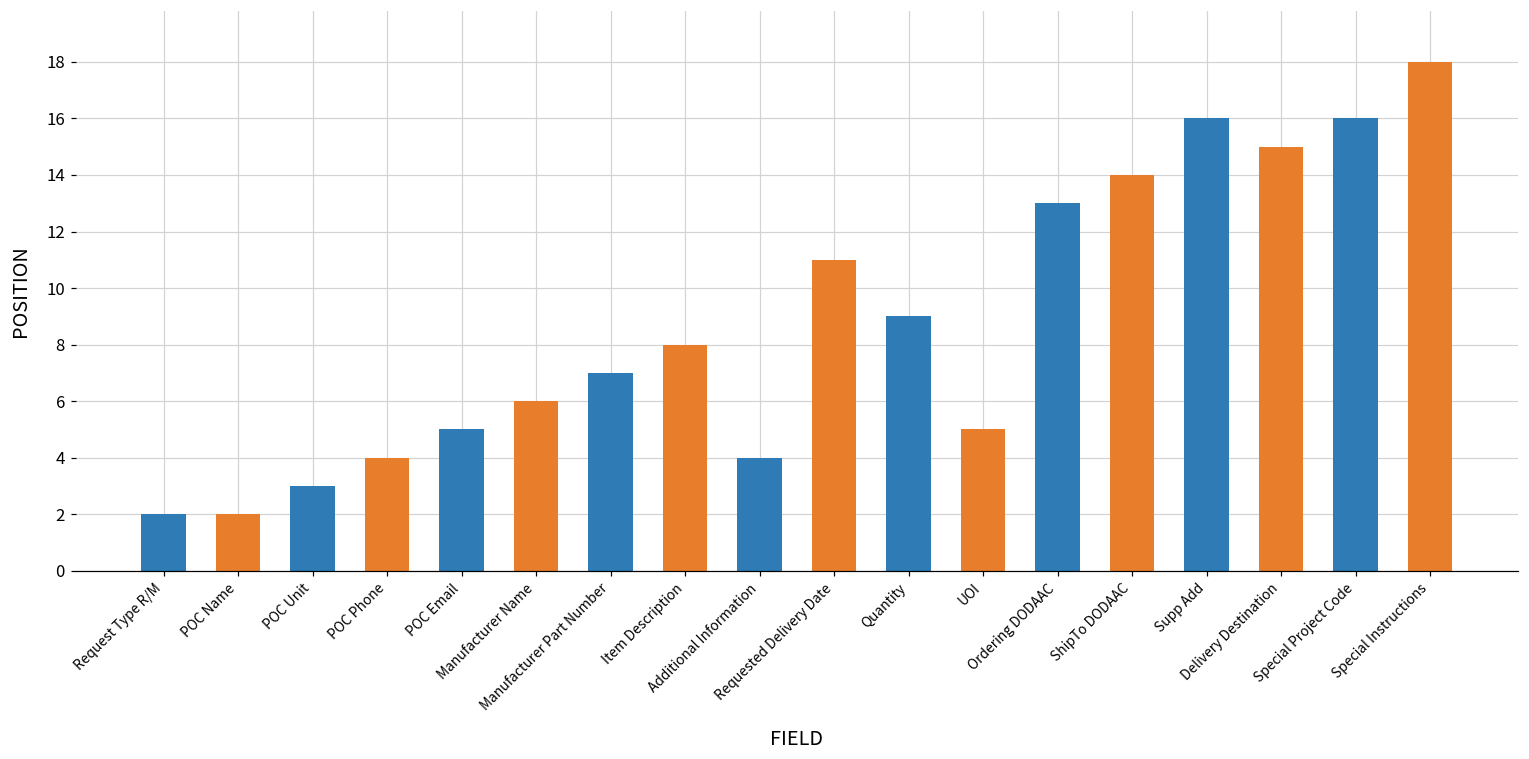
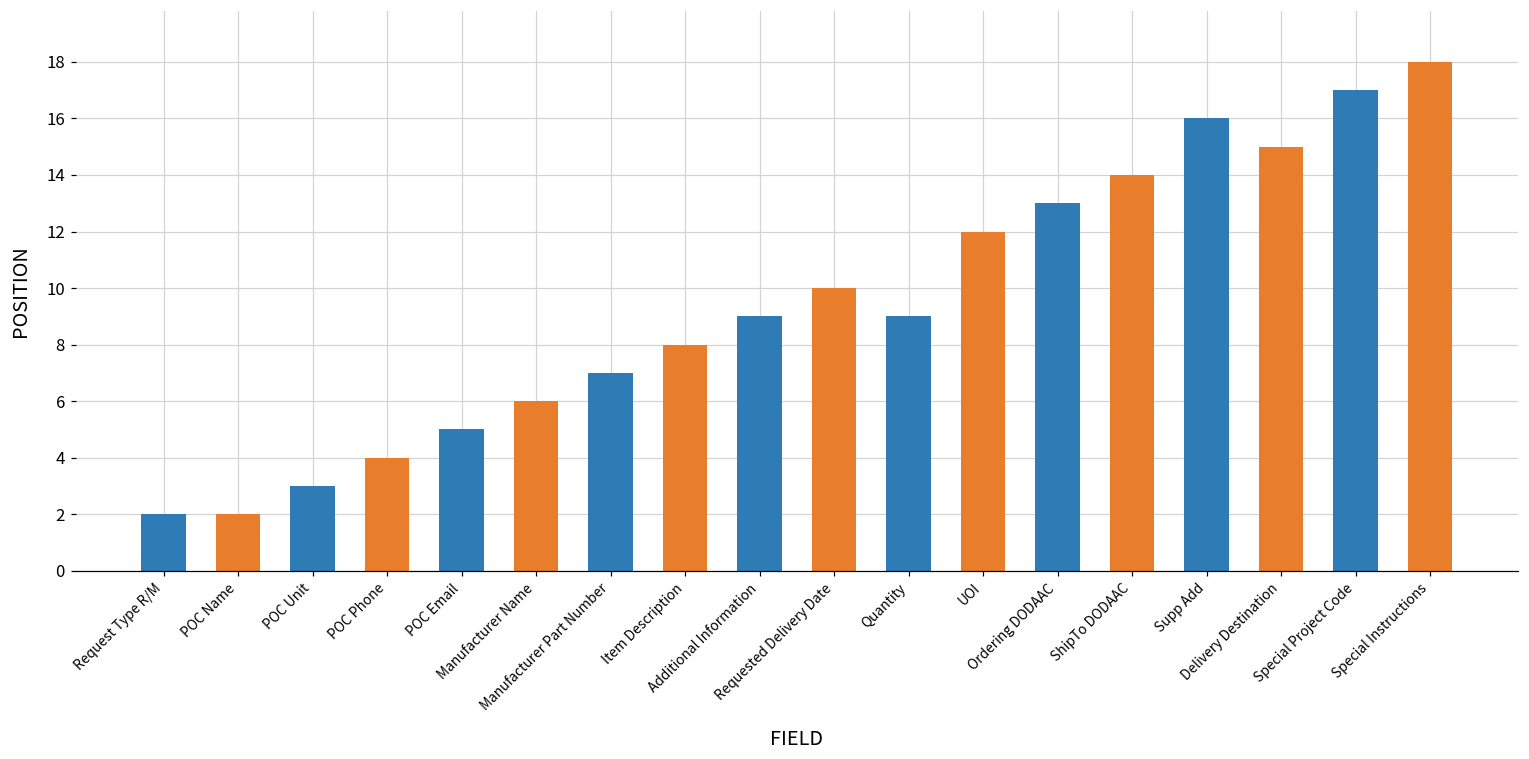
  {
    "Request Type R/M": 2,
    "POC Name": 2,
    "POC Unit": 3,
    "POC Phone": 4,
    "POC Email": 5,
    "Manufacturer Name": 6,
    "Manufacturer Part Number": 7,
    "Item Description": 8,
-   "Additional Information": 4,
-   "Requested Delivery Date": 11,
+   "Additional Information": 9,
+   "Requested Delivery Date": 10,
    "Quantity": 9,
-   "UOI": 5,
+   "UOI": 12,
    "Ordering DODAAC": 13,
    "ShipTo DODAAC": 14,
    "Supp Add": 16,
    "Delivery Destination": 15,
-   "Special Project Code": 16,
+   "Special Project Code": 17,
    "Special Instructions": 18
  }
